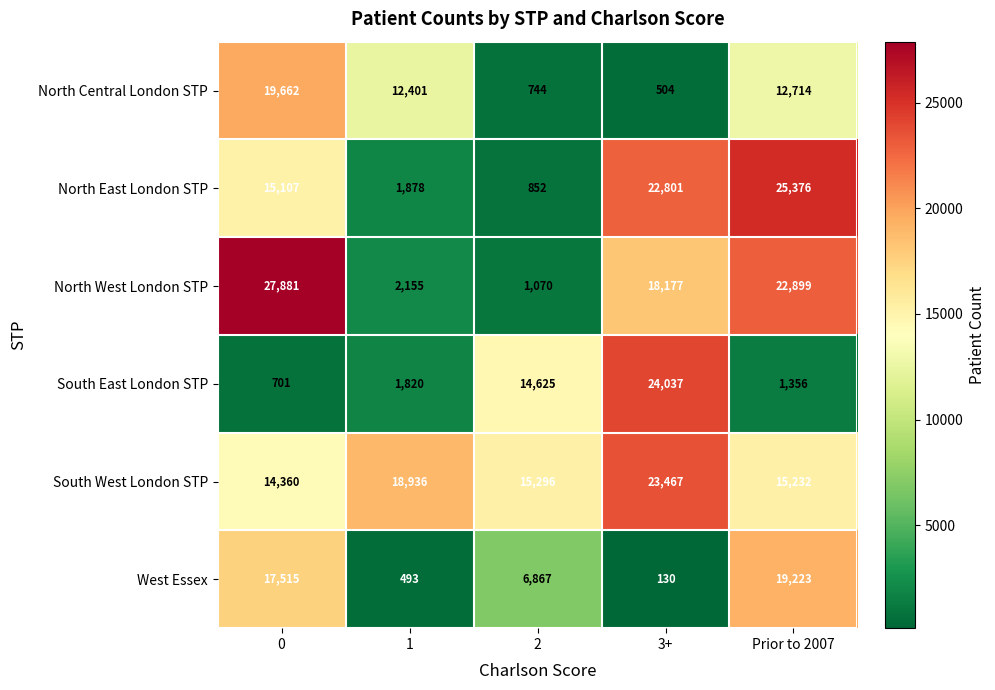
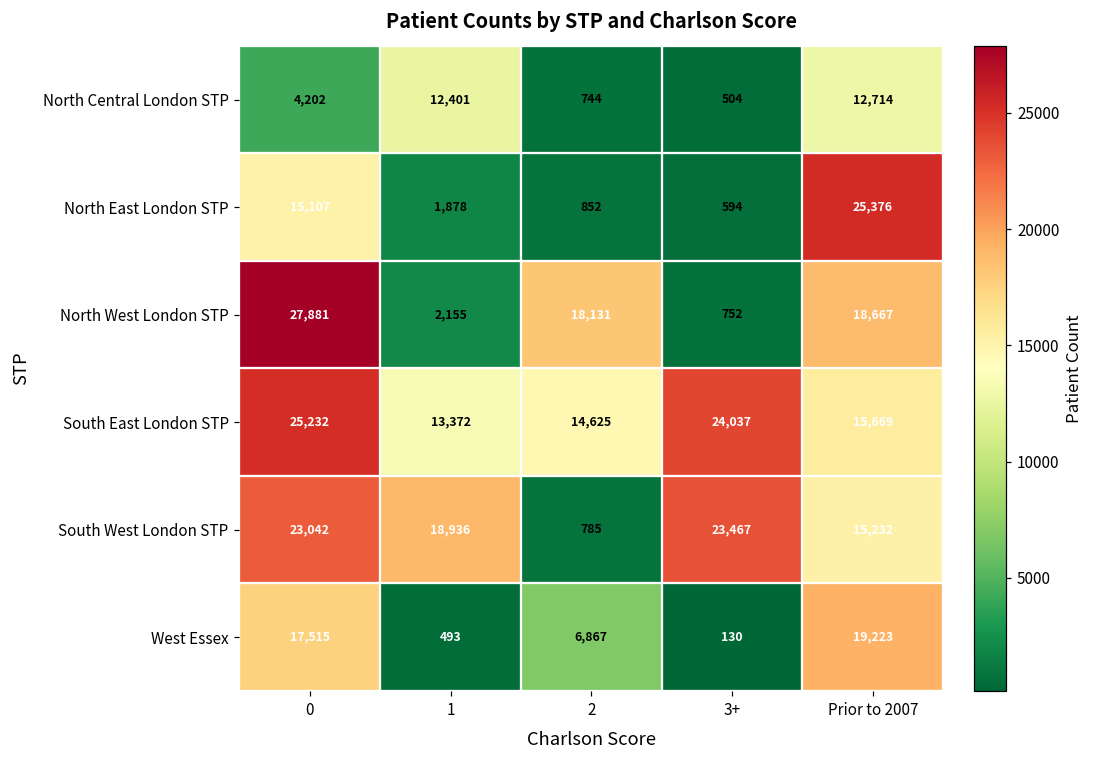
  {
    "North Central London STP": {
-     "0": "19,662",
+     "0": "4,202",
      "1": "12,401",
      "2": "744",
      "3+": "504",
      "Prior to 2007": "12,714"
    },
    "North East London STP": {
      "0": "15,107",
      "1": "1,878",
      "2": "852",
-     "3+": "22,801",
+     "3+": "594",
      "Prior to 2007": "25,376"
    },
    "North West London STP": {
      "0": "27,881",
      "1": "2,155",
-     "2": "1,070",
-     "3+": "18,177",
-     "Prior to 2007": "22,899"
+     "2": "18,131",
+     "3+": "752",
+     "Prior to 2007": "18,667"
    },
    "South East London STP": {
-     "0": "701",
-     "1": "1,820",
+     "0": "25,232",
+     "1": "13,372",
      "2": "14,625",
      "3+": "24,037",
-     "Prior to 2007": "1,356"
+     "Prior to 2007": "15,669"
    },
    "South West London STP": {
-     "0": "14,360",
+     "0": "23,042",
      "1": "18,936",
-     "2": "15,296",
+     "2": "785",
      "3+": "23,467",
      "Prior to 2007": "15,232"
    },
    "West Essex": {
      "0": "17,515",
      "1": "493",
      "2": "6,867",
      "3+": "130",
      "Prior to 2007": "19,223"
    }
  }
